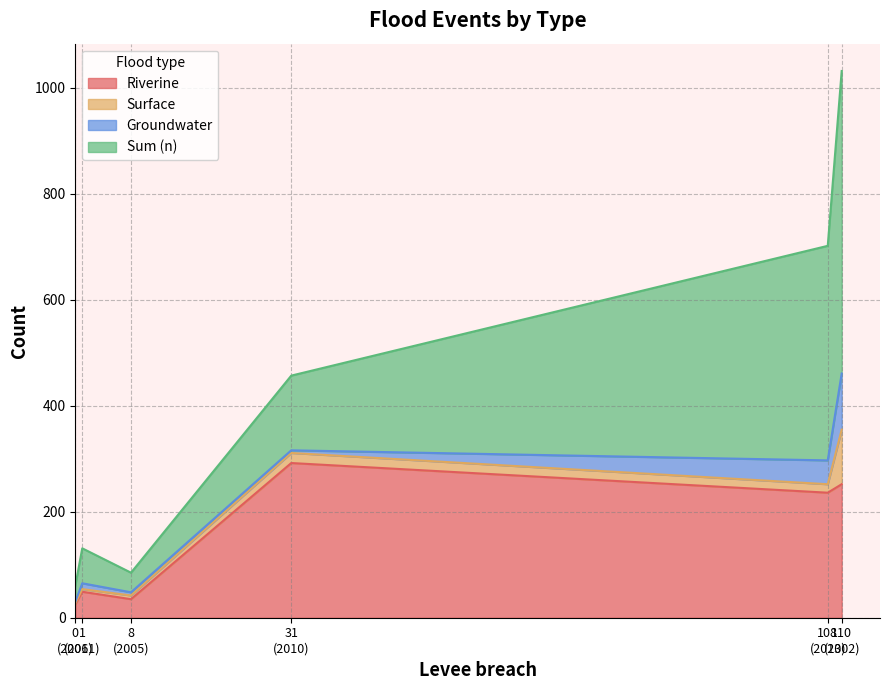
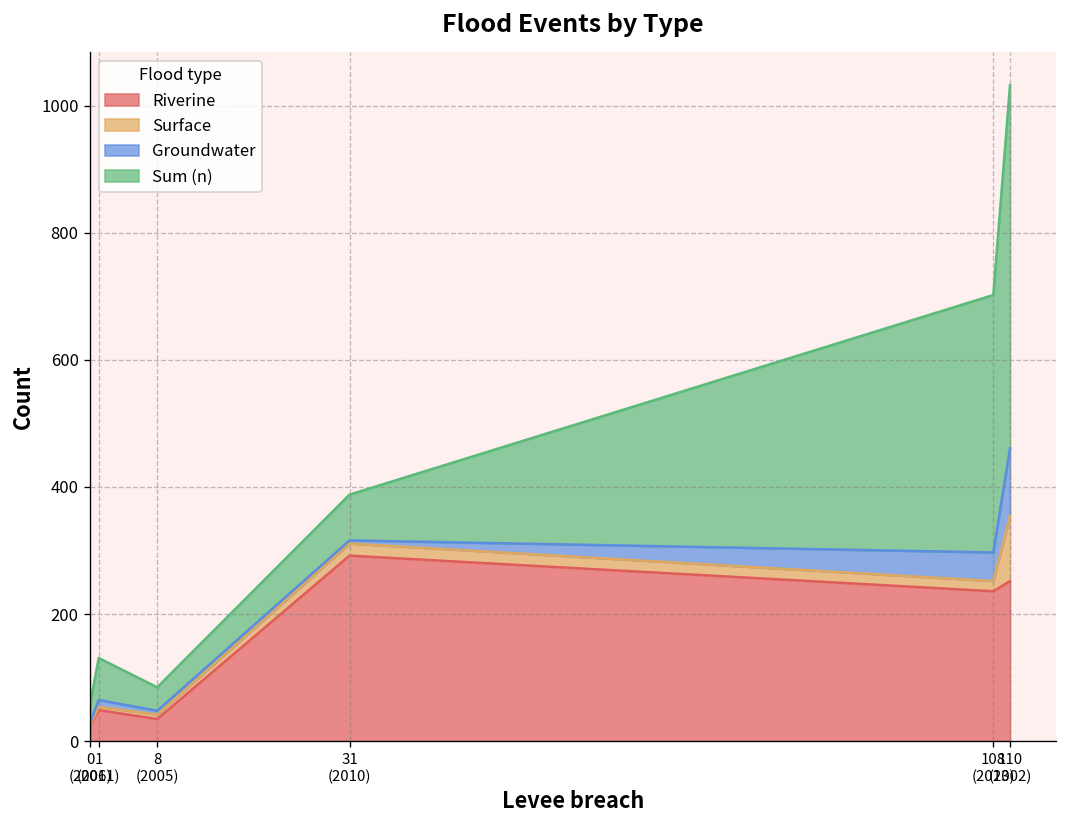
  {
    "Riverine": {
      "8 (2005)": 40,
      "31 (2010)": 290
    },
    "Surface": {
      "8 (2005)": 10,
      "31 (2010)": 20
    },
    "Groundwater": {
      "8 (2005)": 10,
      "31 (2010)": 10
    },
    "Sum (n)": {
      "8 (2005)": 40,
-     "31 (2010)": 140
+     "31 (2010)": 70
    }
  }
